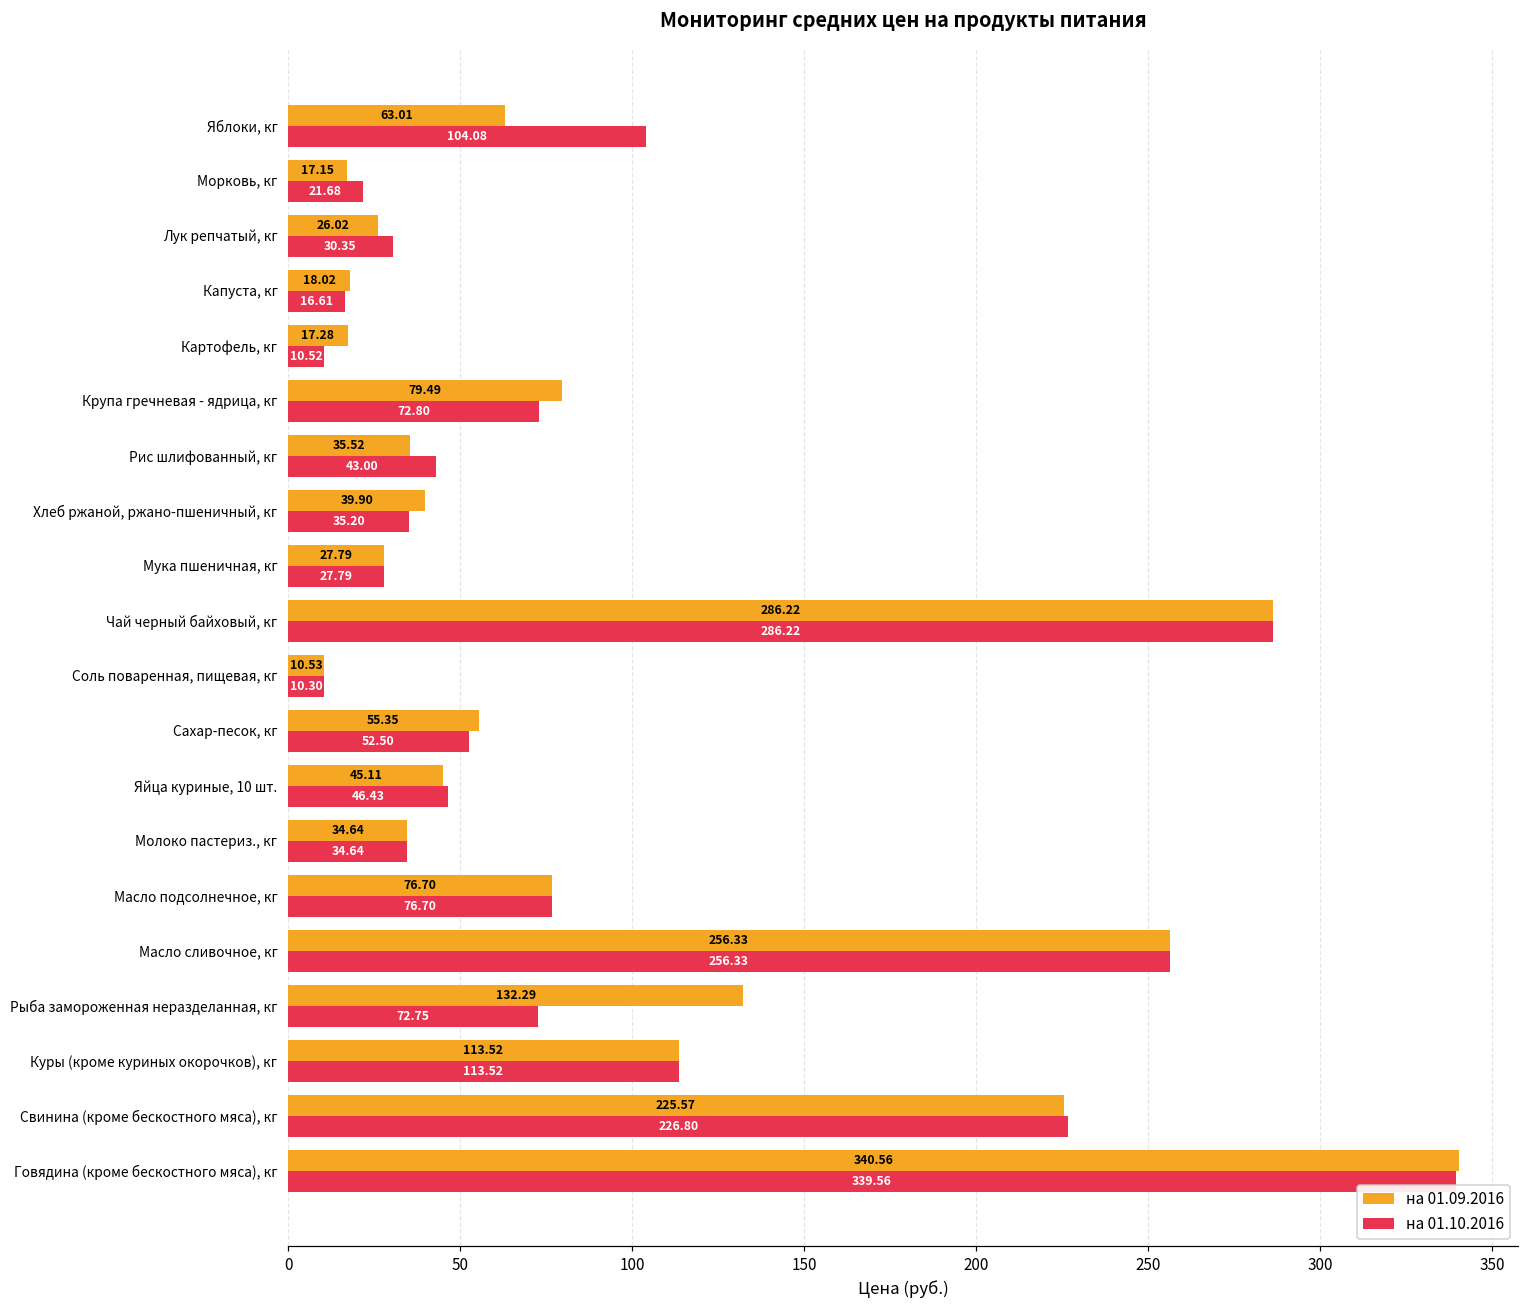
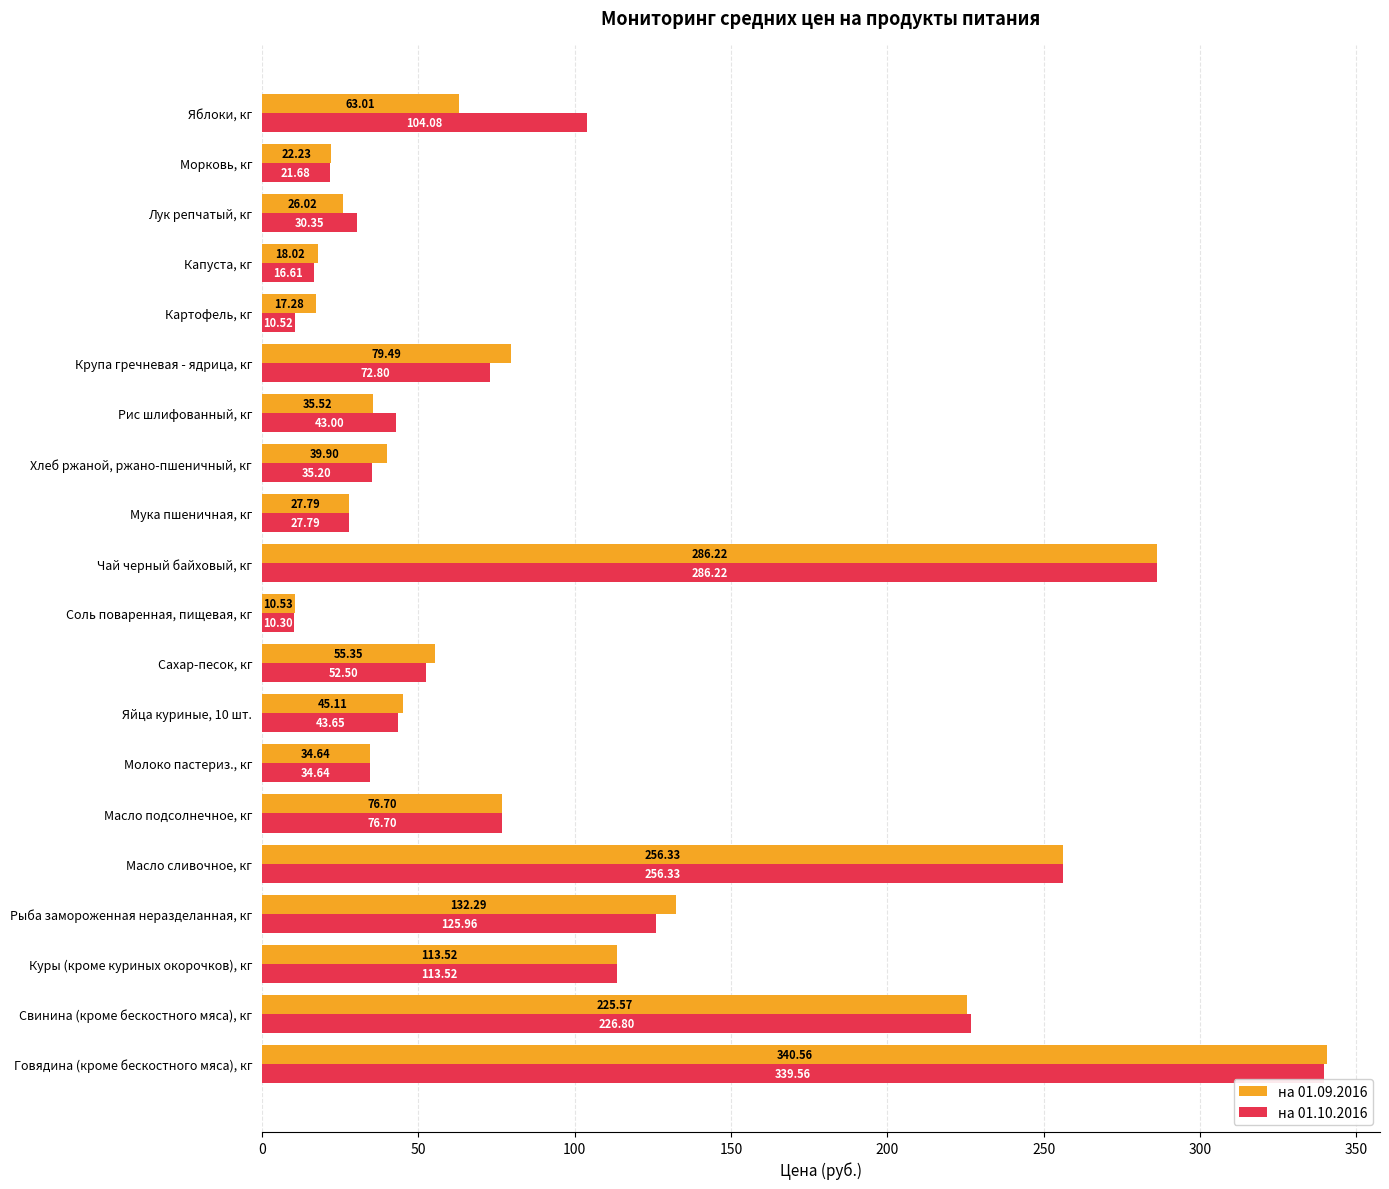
  {
    "на 01.09.2016": {
      "Яблоки, кг": 63.01,
-     "Морковь, кг": 17.15,
+     "Морковь, кг": 22.23,
      "Лук репчатый, кг": 26.02,
      "Капуста, кг": 18.02,
      "Картофель, кг": 17.28,
      "Крупа гречневая - ядрица, кг": 79.49,
      "Рис шлифованный, кг": 35.52,
      "Хлеб ржаной, ржано-пшеничный, кг": 39.90,
      "Мука пшеничная, кг": 27.79,
      "Чай черный байховый, кг": 286.22,
      "Соль поваренная, пищевая, кг": 10.53,
      "Сахар-песок, кг": 55.35,
      "Яйца куриные, 10 шт.": 45.11,
      "Молоко пастериз., кг": 34.64,
      "Масло подсолнечное, кг": 76.70,
      "Масло сливочное, кг": 256.33,
      "Рыба замороженная неразделанная, кг": 132.29,
      "Куры (кроме куриных окорочков), кг": 113.52,
      "Свинина (кроме бескостного мяса), кг": 225.57,
      "Говядина (кроме бескостного мяса), кг": 340.56
    },
    "на 01.10.2016": {
      "Яблоки, кг": 104.08,
      "Морковь, кг": 21.68,
      "Лук репчатый, кг": 30.35,
      "Капуста, кг": 16.61,
      "Картофель, кг": 10.52,
      "Крупа гречневая - ядрица, кг": 72.80,
      "Рис шлифованный, кг": 43.00,
      "Хлеб ржаной, ржано-пшеничный, кг": 35.20,
      "Мука пшеничная, кг": 27.79,
      "Чай черный байховый, кг": 286.22,
      "Соль поваренная, пищевая, кг": 10.30,
      "Сахар-песок, кг": 52.50,
-     "Яйца куриные, 10 шт.": 46.43,
+     "Яйца куриные, 10 шт.": 43.65,
      "Молоко пастериз., кг": 34.64,
      "Масло подсолнечное, кг": 76.70,
      "Масло сливочное, кг": 256.33,
-     "Рыба замороженная неразделанная, кг": 72.75,
+     "Рыба замороженная неразделанная, кг": 125.96,
      "Куры (кроме куриных окорочков), кг": 113.52,
      "Свинина (кроме бескостного мяса), кг": 226.80,
      "Говядина (кроме бескостного мяса), кг": 339.56
    }
  }
